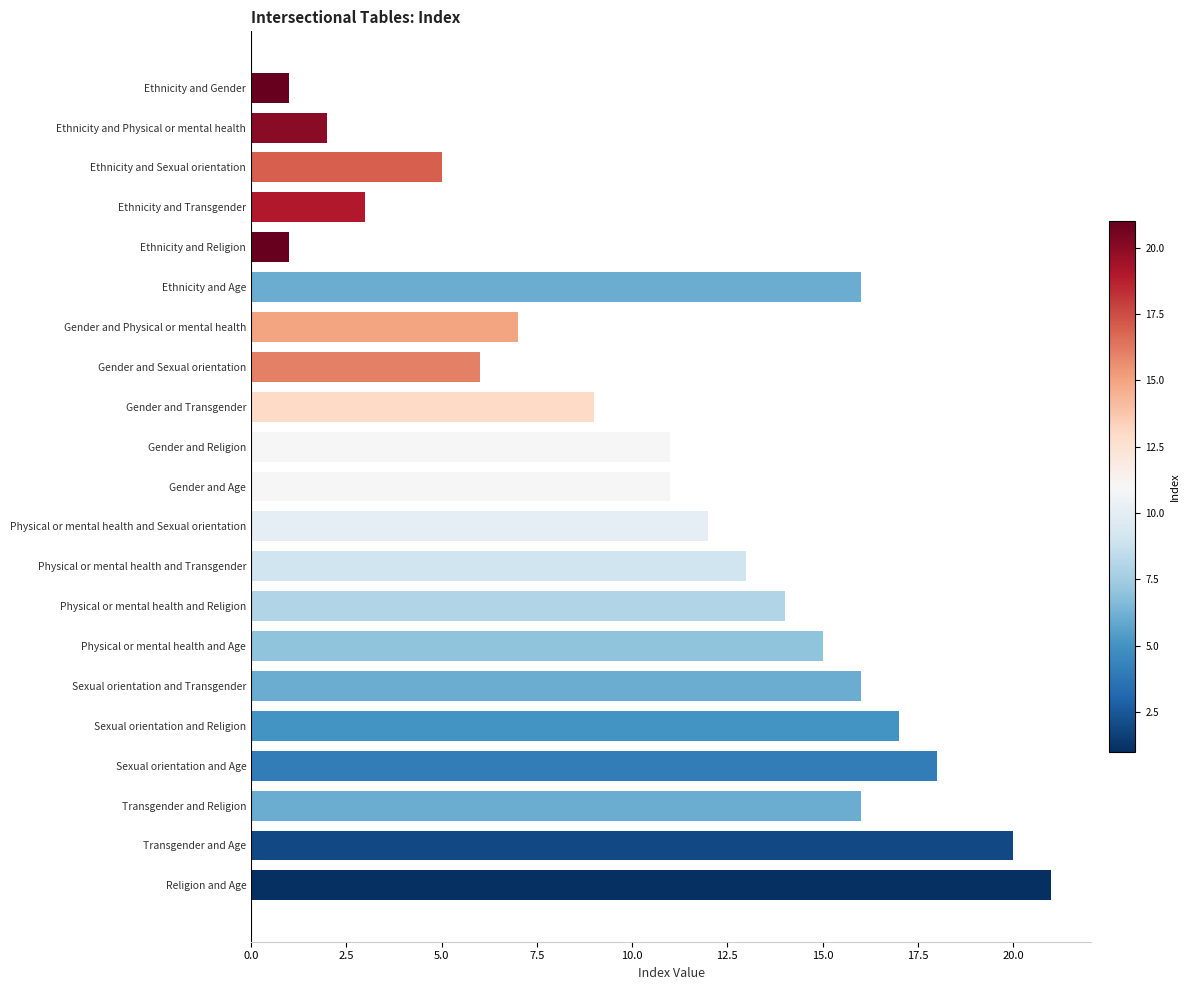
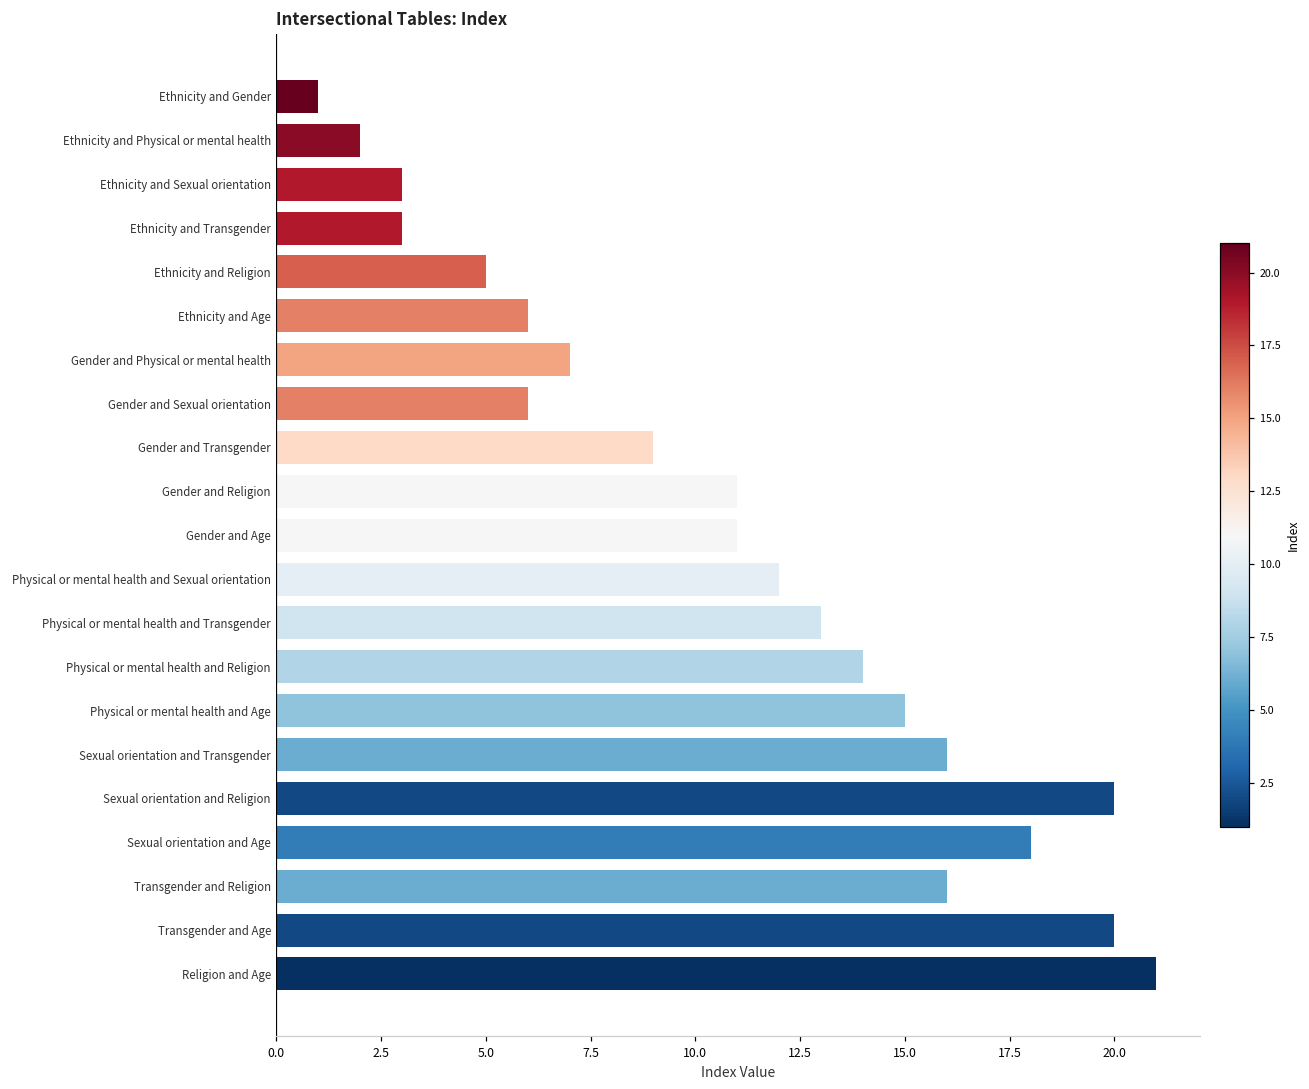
  {
    "Ethnicity and Gender": 1,
    "Ethnicity and Physical or mental health": 2,
-   "Ethnicity and Sexual orientation": 5,
+   "Ethnicity and Sexual orientation": 3,
    "Ethnicity and Transgender": 3,
-   "Ethnicity and Religion": 1,
-   "Ethnicity and Age": 16,
+   "Ethnicity and Religion": 5,
+   "Ethnicity and Age": 6,
    "Gender and Physical or mental health": 7,
    "Gender and Sexual orientation": 6,
    "Gender and Transgender": 9,
    "Gender and Religion": 11,
    "Gender and Age": 11,
    "Physical or mental health and Sexual orientation": 12,
    "Physical or mental health and Transgender": 13,
    "Physical or mental health and Religion": 14,
    "Physical or mental health and Age": 15,
    "Sexual orientation and Transgender": 16,
-   "Sexual orientation and Religion": 17,
+   "Sexual orientation and Religion": 20,
    "Sexual orientation and Age": 18,
    "Transgender and Religion": 16,
    "Transgender and Age": 20,
    "Religion and Age": 21
  }
